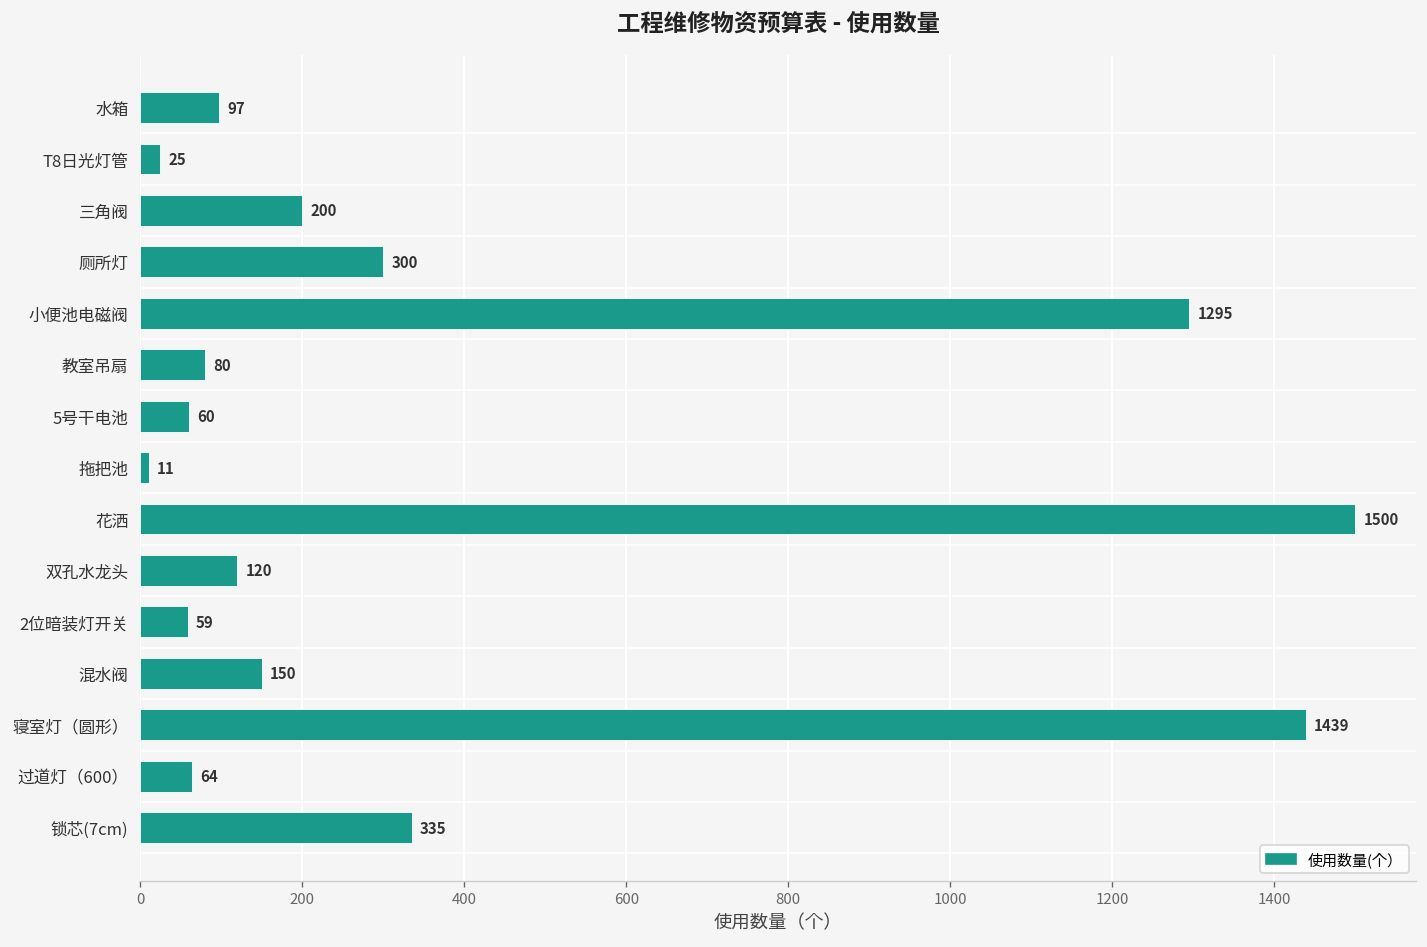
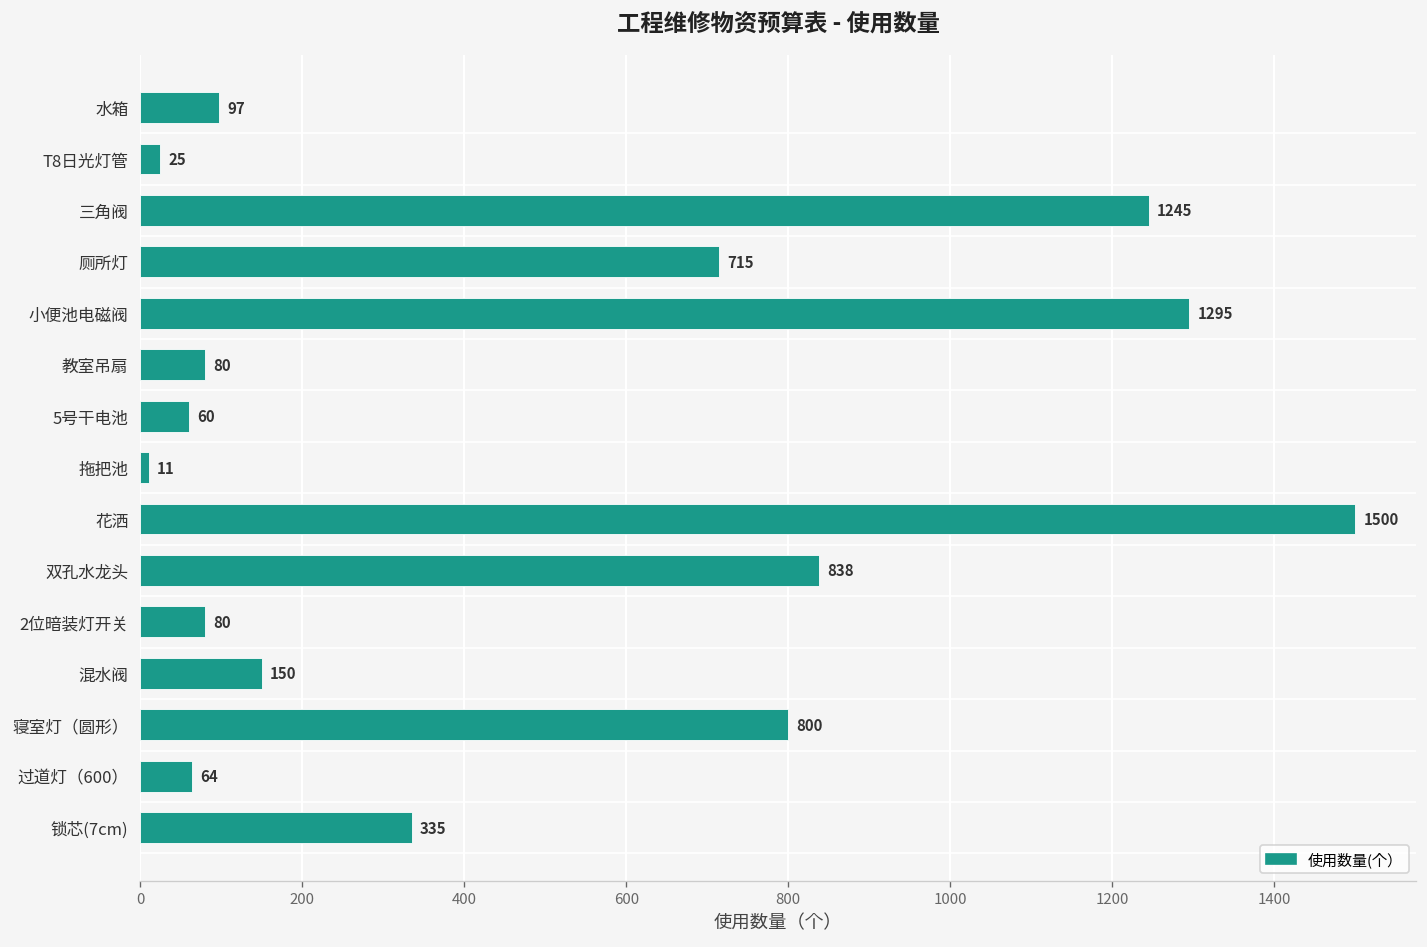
  {
    "水箱": 97,
    "T8日光灯管": 25,
-   "三角阀": 200,
-   "厕所灯": 300,
+   "三角阀": 1245,
+   "厕所灯": 715,
    "小便池电磁阀": 1295,
    "教室吊扇": 80,
    "5号干电池": 60,
    "拖把池": 11,
    "花洒": 1500,
-   "双孔水龙头": 120,
-   "2位暗装灯开关": 59,
+   "双孔水龙头": 838,
+   "2位暗装灯开关": 80,
    "混水阀": 150,
-   "寝室灯（圆形）": 1439,
+   "寝室灯（圆形）": 800,
    "过道灯（600）": 64,
    "锁芯(7cm)": 335
  }
